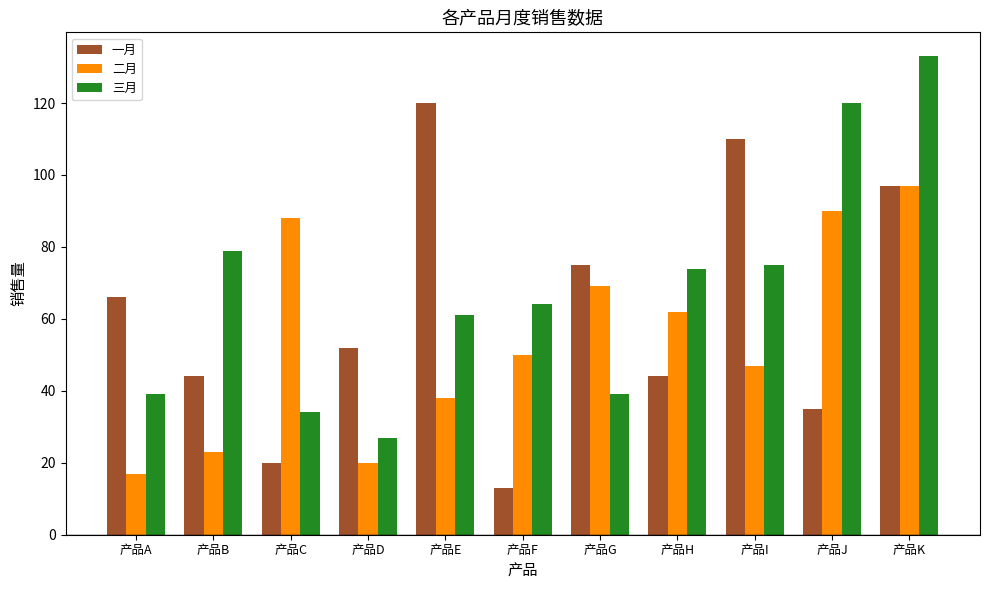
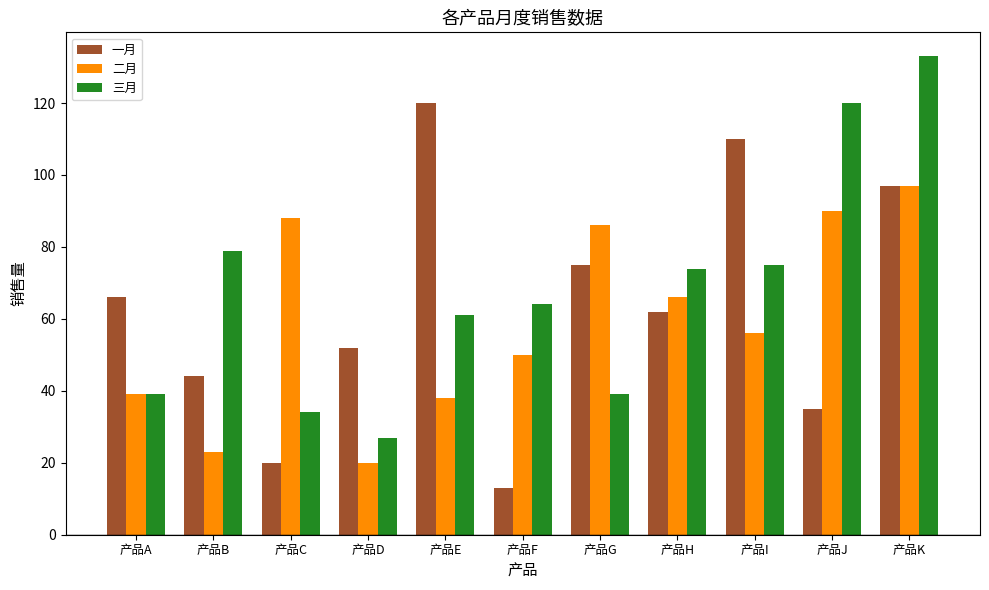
  {
    "一月": {
      "产品A": 66,
      "产品B": 44,
      "产品C": 20,
      "产品D": 52,
      "产品E": 120,
      "产品F": 13,
      "产品G": 75,
-     "产品H": 44,
+     "产品H": 62,
      "产品I": 110,
      "产品J": 35,
      "产品K": 97
    },
    "二月": {
-     "产品A": 17,
+     "产品A": 39,
      "产品B": 23,
      "产品C": 88,
      "产品D": 20,
      "产品E": 38,
      "产品F": 50,
-     "产品G": 69,
-     "产品H": 62,
-     "产品I": 47,
+     "产品G": 86,
+     "产品H": 66,
+     "产品I": 56,
      "产品J": 90,
      "产品K": 97
    },
    "三月": {
      "产品A": 39,
      "产品B": 79,
      "产品C": 34,
      "产品D": 27,
      "产品E": 61,
      "产品F": 64,
      "产品G": 39,
      "产品H": 74,
      "产品I": 75,
      "产品J": 120,
      "产品K": 133
    }
  }
